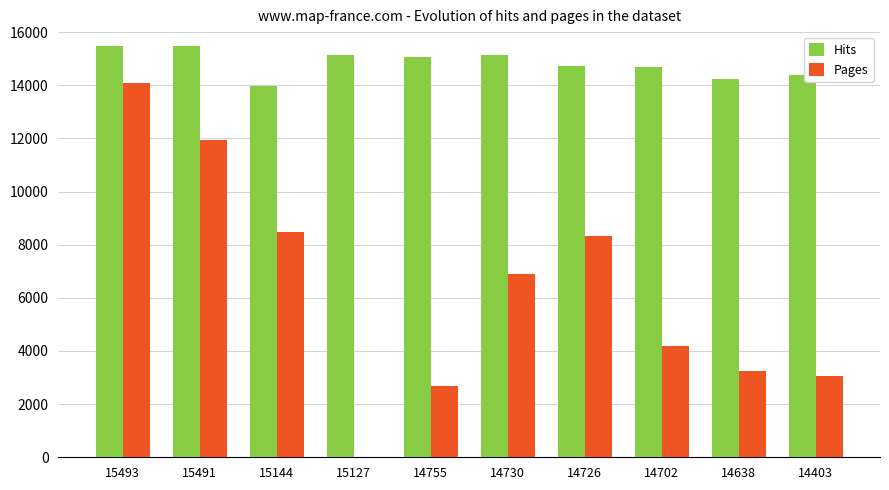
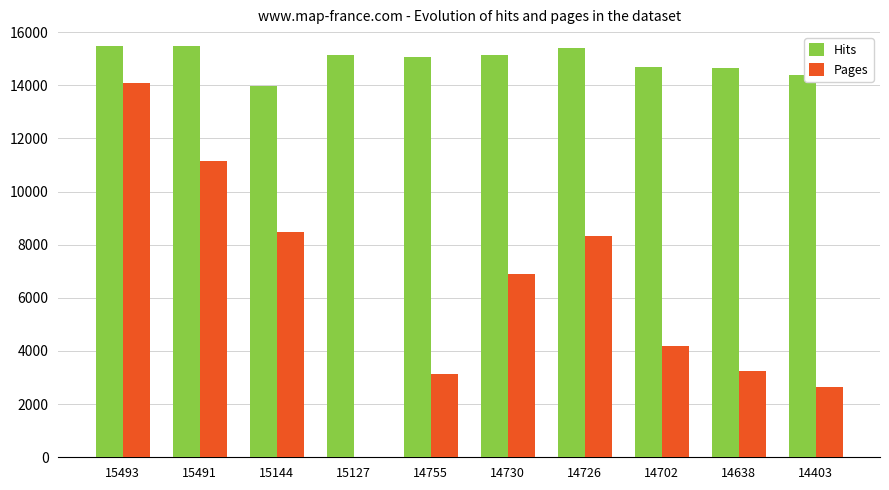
  {
    "Hits": {
      "15493": 15500,
      "15491": 15500,
      "15144": 14000,
      "15127": 15100,
      "14755": 15100,
      "14730": 15100,
-     "14726": 14700,
+     "14726": 15400,
      "14702": 14700,
-     "14638": 14200,
+     "14638": 14600,
      "14403": 14400
    },
    "Pages": {
      "15493": 14100,
-     "15491": 11900,
+     "15491": 11200,
      "15144": 8500,
      "15127": 0,
-     "14755": 2700,
+     "14755": 3100,
      "14730": 6900,
      "14726": 8300,
      "14702": 4200,
      "14638": 3200,
-     "14403": 3100
+     "14403": 2600
    }
  }
